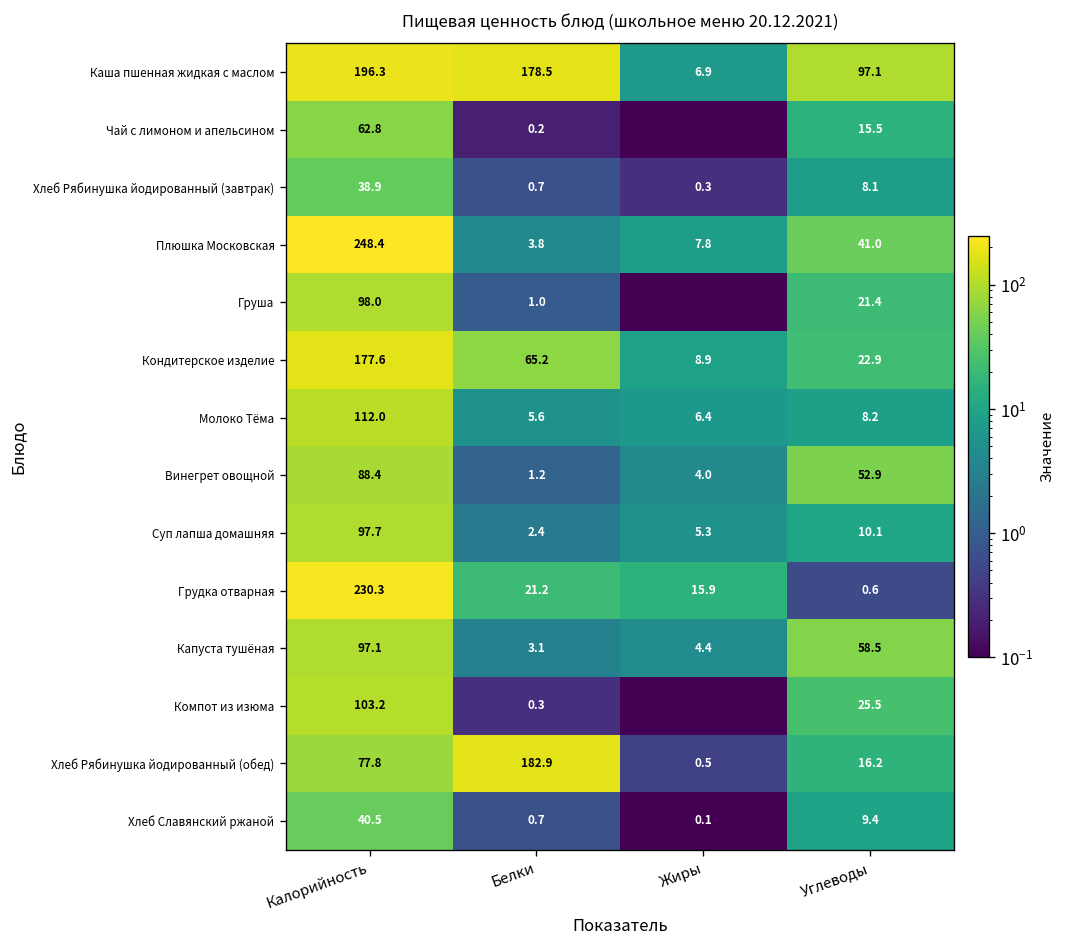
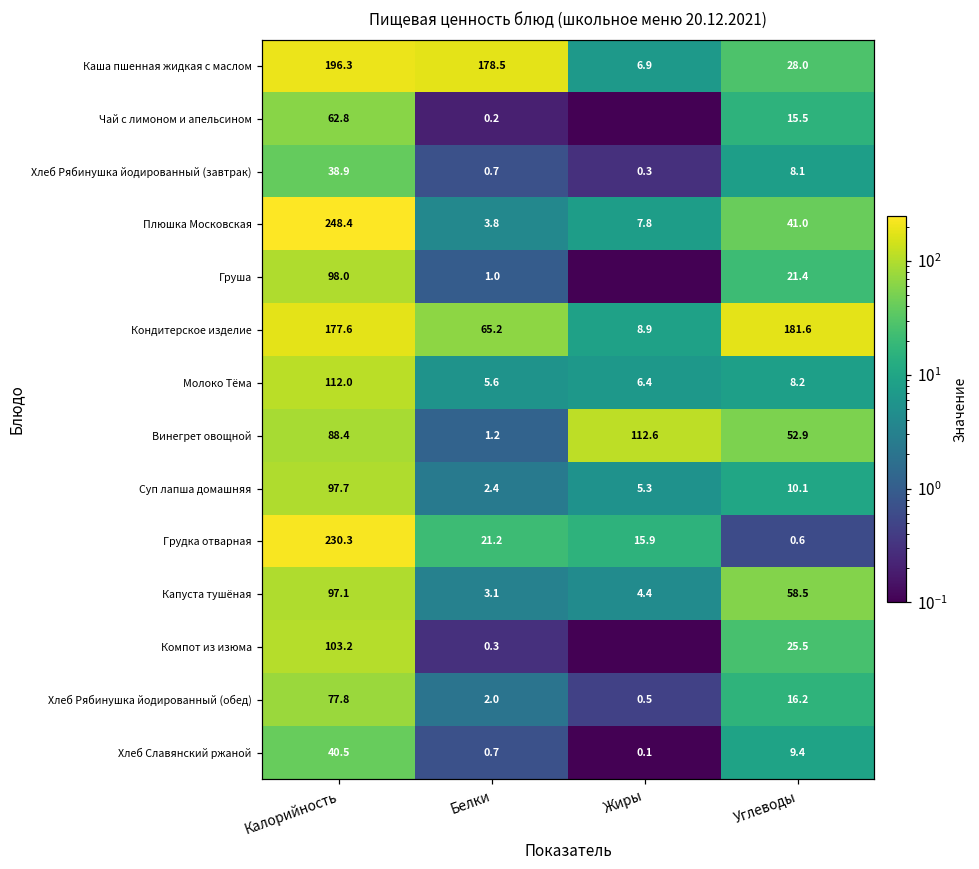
  {
    "Каша пшенная жидкая с маслом": {
      "Калорийность": 196.3,
      "Белки": 178.5,
      "Жиры": 6.9,
-     "Углеводы": 97.1
+     "Углеводы": 28.0
    },
    "Чай с лимоном и апельсином": {
      "Калорийность": 62.8,
      "Белки": 0.2,
      "Углеводы": 15.5
    },
    "Хлеб Рябинушка йодированный (завтрак)": {
      "Калорийность": 38.9,
      "Белки": 0.7,
      "Жиры": 0.3,
      "Углеводы": 8.1
    },
    "Плюшка Московская": {
      "Калорийность": 248.4,
      "Белки": 3.8,
      "Жиры": 7.8,
      "Углеводы": 41.0
    },
    "Груша": {
      "Калорийность": 98.0,
      "Белки": 1.0,
      "Углеводы": 21.4
    },
    "Кондитерское изделие": {
      "Калорийность": 177.6,
      "Белки": 65.2,
      "Жиры": 8.9,
-     "Углеводы": 22.9
+     "Углеводы": 181.6
    },
    "Молоко Тёма": {
      "Калорийность": 112.0,
      "Белки": 5.6,
      "Жиры": 6.4,
      "Углеводы": 8.2
    },
    "Винегрет овощной": {
      "Калорийность": 88.4,
      "Белки": 1.2,
-     "Жиры": 4.0,
+     "Жиры": 112.6,
      "Углеводы": 52.9
    },
    "Суп лапша домашняя": {
      "Калорийность": 97.7,
      "Белки": 2.4,
      "Жиры": 5.3,
      "Углеводы": 10.1
    },
    "Грудка отварная": {
      "Калорийность": 230.3,
      "Белки": 21.2,
      "Жиры": 15.9,
      "Углеводы": 0.6
    },
    "Капуста тушёная": {
      "Калорийность": 97.1,
      "Белки": 3.1,
      "Жиры": 4.4,
      "Углеводы": 58.5
    },
    "Компот из изюма": {
      "Калорийность": 103.2,
      "Белки": 0.3,
      "Углеводы": 25.5
    },
    "Хлеб Рябинушка йодированный (обед)": {
      "Калорийность": 77.8,
-     "Белки": 182.9,
+     "Белки": 2.0,
      "Жиры": 0.5,
      "Углеводы": 16.2
    },
    "Хлеб Славянский ржаной": {
      "Калорийность": 40.5,
      "Белки": 0.7,
      "Жиры": 0.1,
      "Углеводы": 9.4
    }
  }
